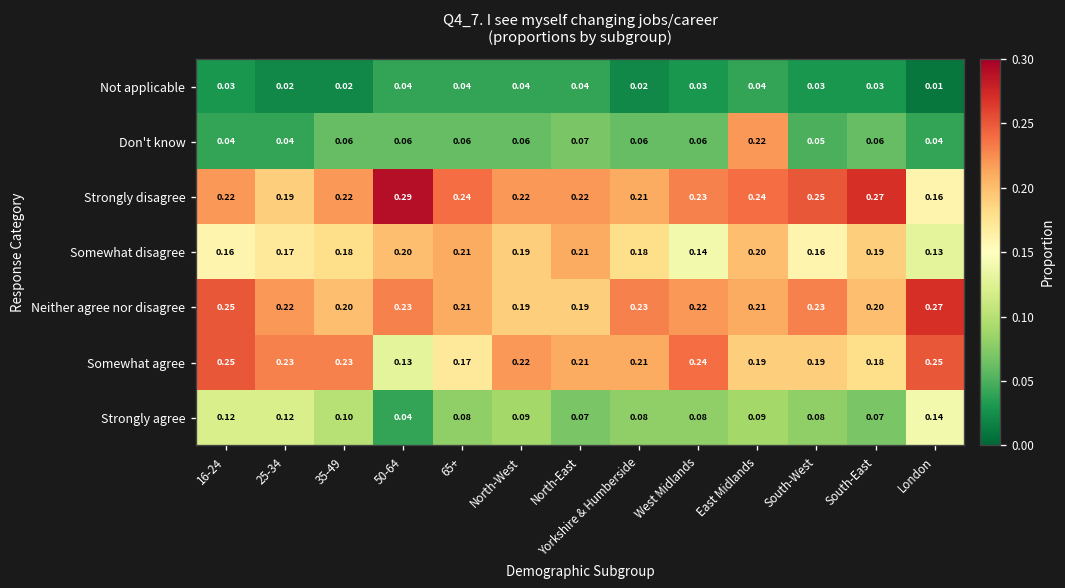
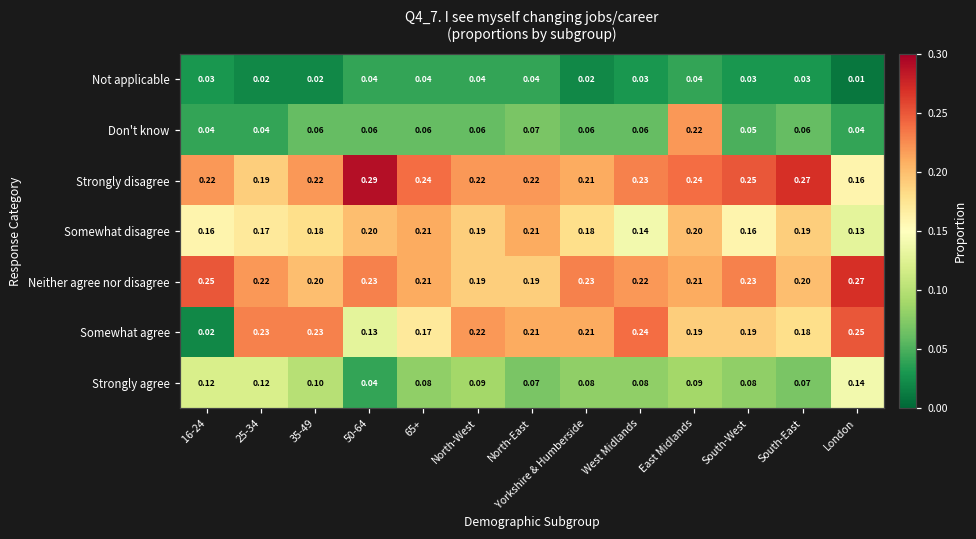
  {
    "Not applicable": {
      "16-24": 0.03,
      "25-34": 0.02,
      "35-49": 0.02,
      "50-64": 0.04,
      "65+": 0.04,
      "North-West": 0.04,
      "North-East": 0.04,
      "Yorkshire & Humberside": 0.02,
      "West Midlands": 0.03,
      "East Midlands": 0.04,
      "South-West": 0.03,
      "South-East": 0.03,
      "London": 0.01
    },
    "Don't know": {
      "16-24": 0.04,
      "25-34": 0.04,
      "35-49": 0.06,
      "50-64": 0.06,
      "65+": 0.06,
      "North-West": 0.06,
      "North-East": 0.07,
      "Yorkshire & Humberside": 0.06,
      "West Midlands": 0.06,
      "East Midlands": 0.22,
      "South-West": 0.05,
      "South-East": 0.06,
      "London": 0.04
    },
    "Strongly disagree": {
      "16-24": 0.22,
      "25-34": 0.19,
      "35-49": 0.22,
      "50-64": 0.29,
      "65+": 0.24,
      "North-West": 0.22,
      "North-East": 0.22,
      "Yorkshire & Humberside": 0.21,
      "West Midlands": 0.23,
      "East Midlands": 0.24,
      "South-West": 0.25,
      "South-East": 0.27,
      "London": 0.16
    },
    "Somewhat disagree": {
      "16-24": 0.16,
      "25-34": 0.17,
      "35-49": 0.18,
      "50-64": 0.20,
      "65+": 0.21,
      "North-West": 0.19,
      "North-East": 0.21,
      "Yorkshire & Humberside": 0.18,
      "West Midlands": 0.14,
      "East Midlands": 0.20,
      "South-West": 0.16,
      "South-East": 0.19,
      "London": 0.13
    },
    "Neither agree nor disagree": {
      "16-24": 0.25,
      "25-34": 0.22,
      "35-49": 0.20,
      "50-64": 0.23,
      "65+": 0.21,
      "North-West": 0.19,
      "North-East": 0.19,
      "Yorkshire & Humberside": 0.23,
      "West Midlands": 0.22,
      "East Midlands": 0.21,
      "South-West": 0.23,
      "South-East": 0.20,
      "London": 0.27
    },
    "Somewhat agree": {
-     "16-24": 0.25,
+     "16-24": 0.02,
      "25-34": 0.23,
      "35-49": 0.23,
      "50-64": 0.13,
      "65+": 0.17,
      "North-West": 0.22,
      "North-East": 0.21,
      "Yorkshire & Humberside": 0.21,
      "West Midlands": 0.24,
      "East Midlands": 0.19,
      "South-West": 0.19,
      "South-East": 0.18,
      "London": 0.25
    },
    "Strongly agree": {
      "16-24": 0.12,
      "25-34": 0.12,
      "35-49": 0.10,
      "50-64": 0.04,
      "65+": 0.08,
      "North-West": 0.09,
      "North-East": 0.07,
      "Yorkshire & Humberside": 0.08,
      "West Midlands": 0.08,
      "East Midlands": 0.09,
      "South-West": 0.08,
      "South-East": 0.07,
      "London": 0.14
    }
  }
